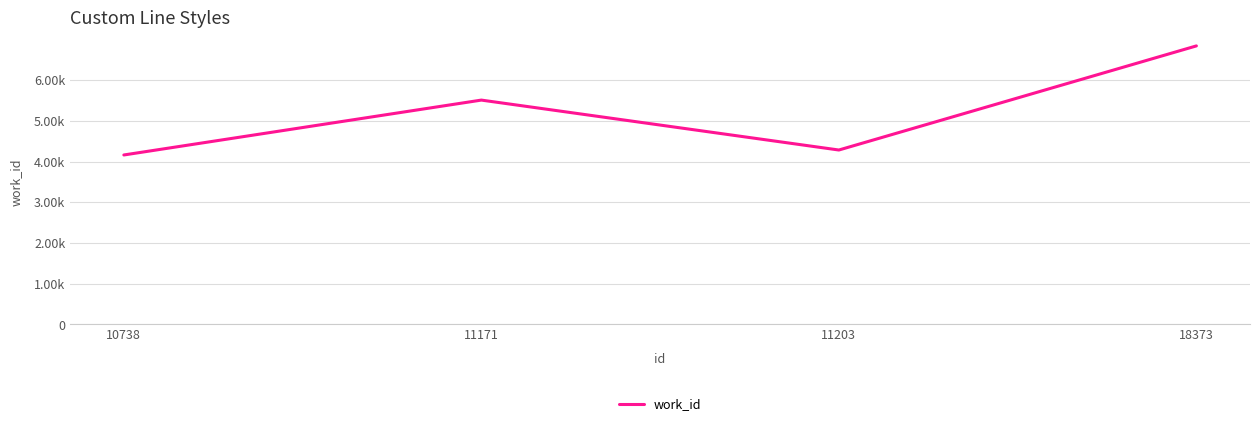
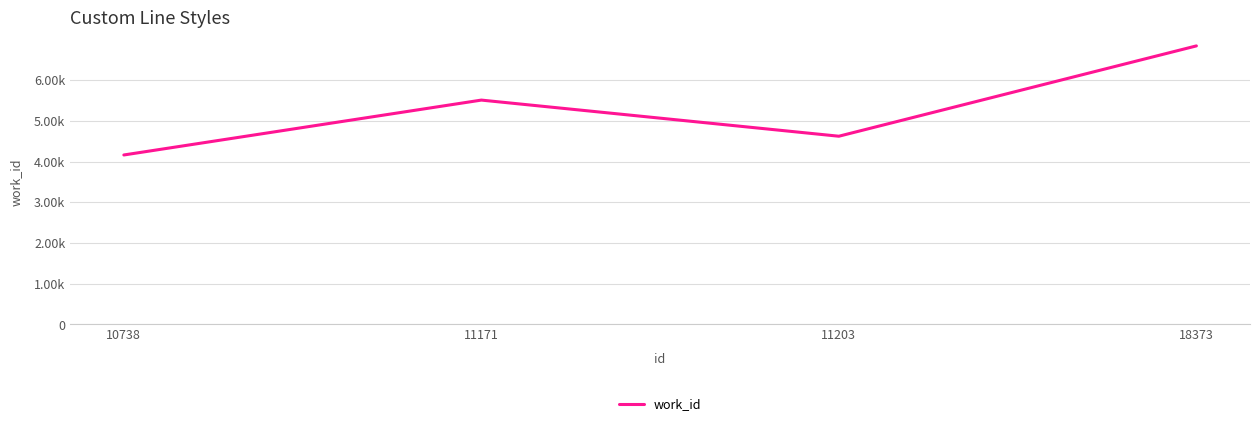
  {
    "10738": 4200,
    "11171": 5500,
-   "11203": 4300,
+   "11203": 4600,
    "18373": 6800
  }
